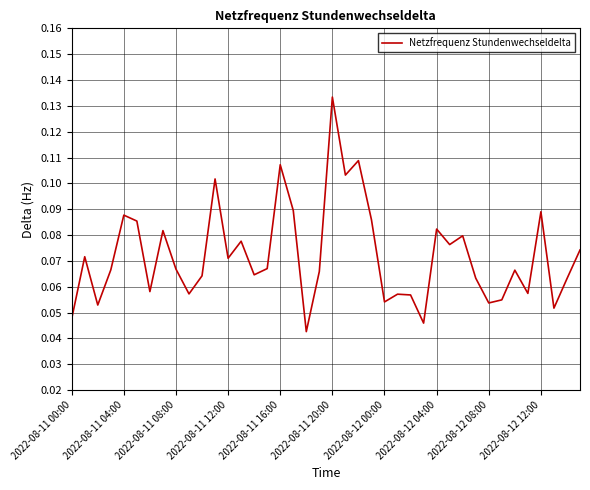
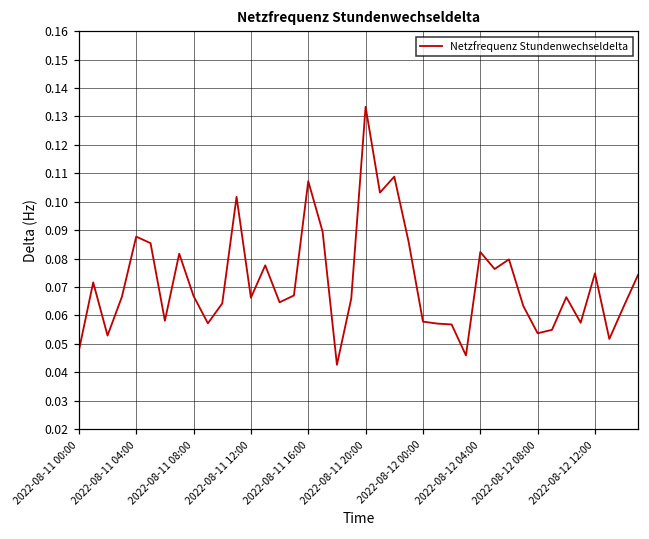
  {
    "2022-08-11 00:00": 0.048,
    "2022-08-11 04:00": 0.088,
    "2022-08-11 08:00": 0.067,
-   "2022-08-11 12:00": 0.071,
+   "2022-08-11 12:00": 0.066,
    "2022-08-11 16:00": 0.107,
    "2022-08-11 20:00": 0.133,
-   "2022-08-12 00:00": 0.054,
+   "2022-08-12 00:00": 0.058,
    "2022-08-12 04:00": 0.082,
    "2022-08-12 08:00": 0.054,
-   "2022-08-12 12:00": 0.089
+   "2022-08-12 12:00": 0.075
  }
